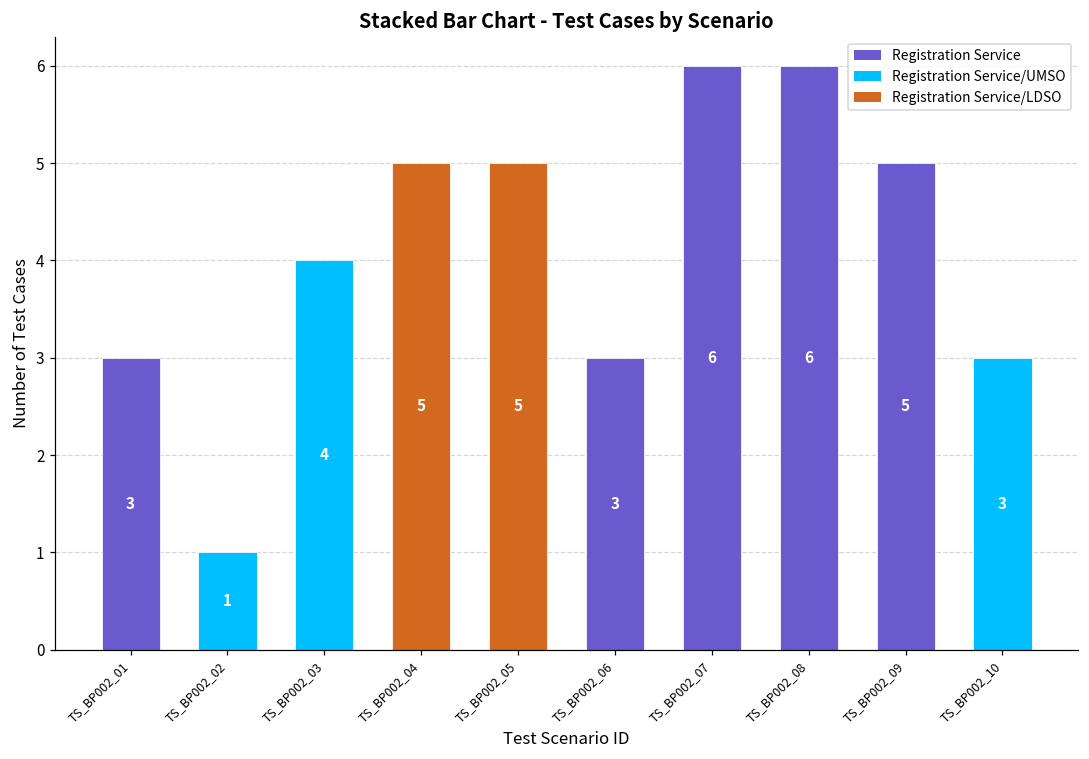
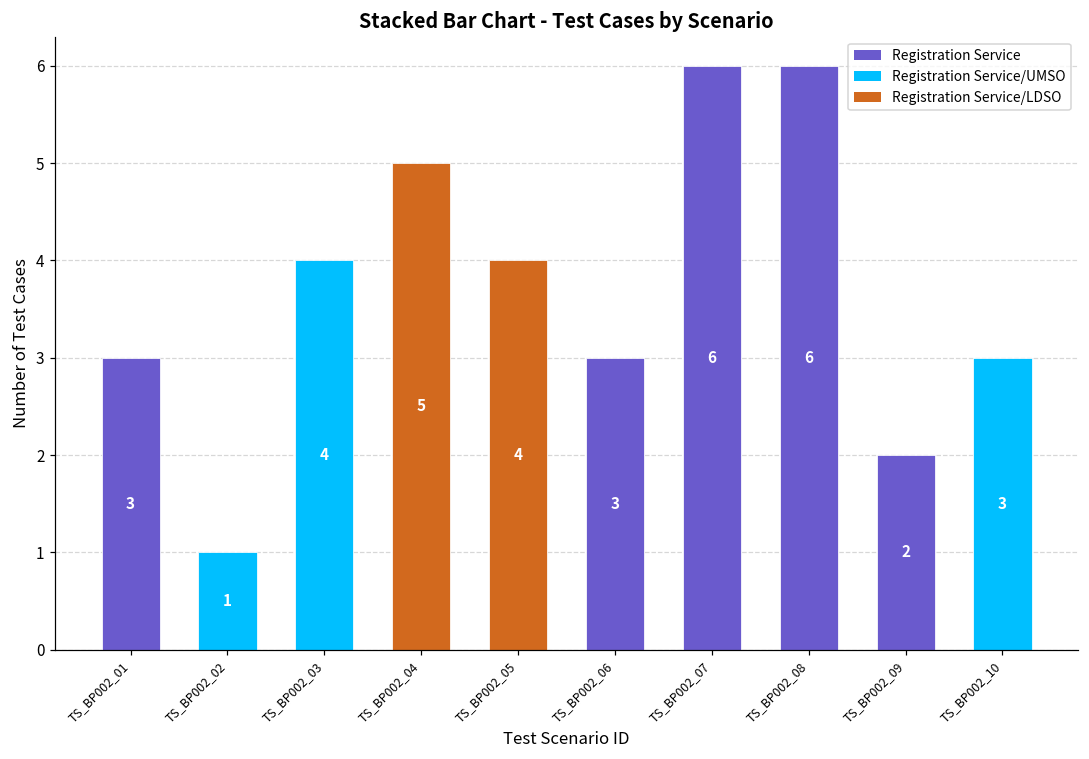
  {
    "TS_BP002_01": 3,
    "TS_BP002_02": 1,
    "TS_BP002_03": 4,
    "TS_BP002_04": 5,
-   "TS_BP002_05": 5,
+   "TS_BP002_05": 4,
    "TS_BP002_06": 3,
    "TS_BP002_07": 6,
    "TS_BP002_08": 6,
-   "TS_BP002_09": 5,
+   "TS_BP002_09": 2,
    "TS_BP002_10": 3
  }
